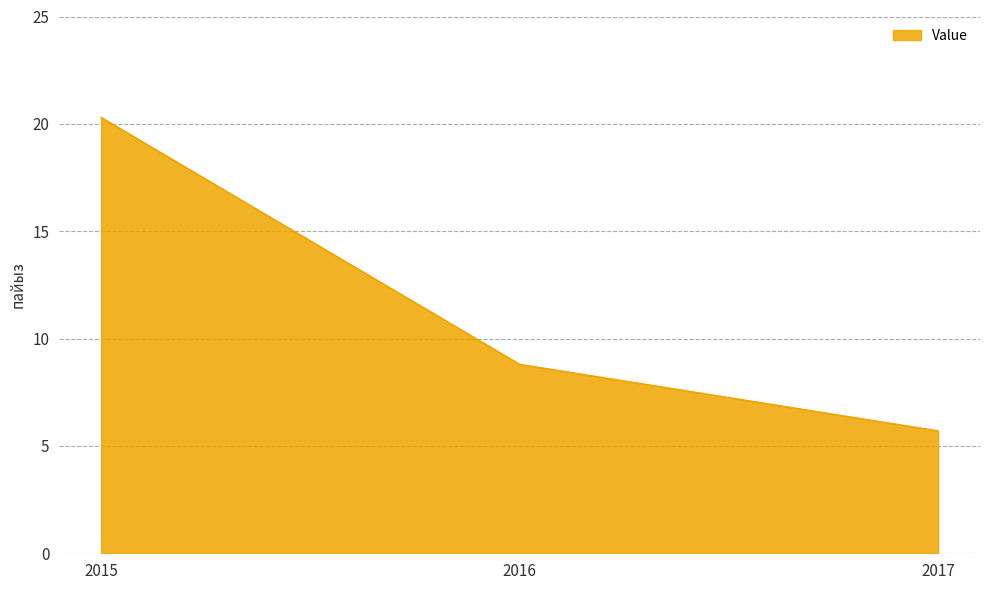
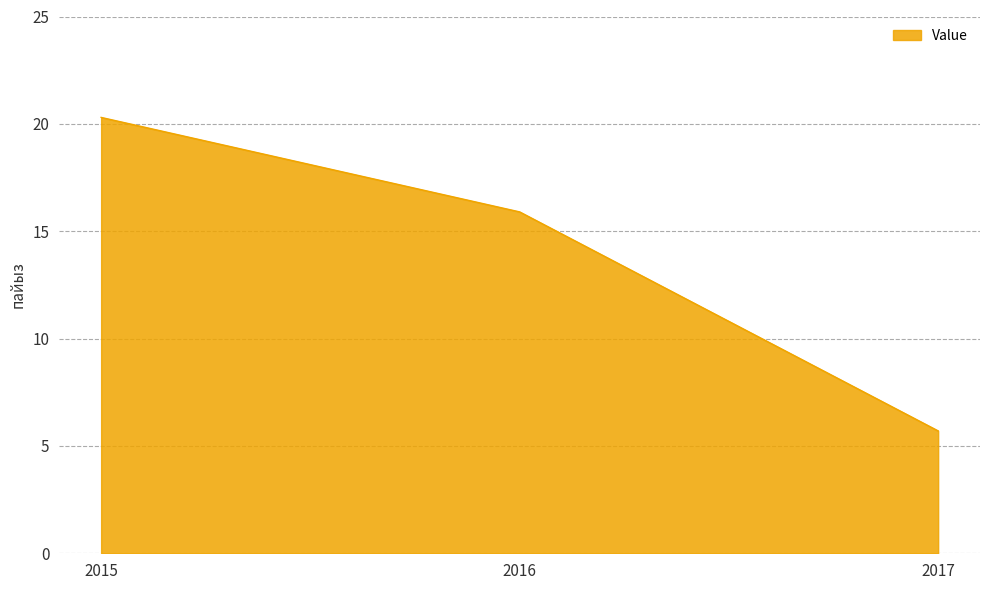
  {
    "2015": 20.3,
-   "2016": 8.8,
+   "2016": 15.9,
    "2017": 5.7
  }
